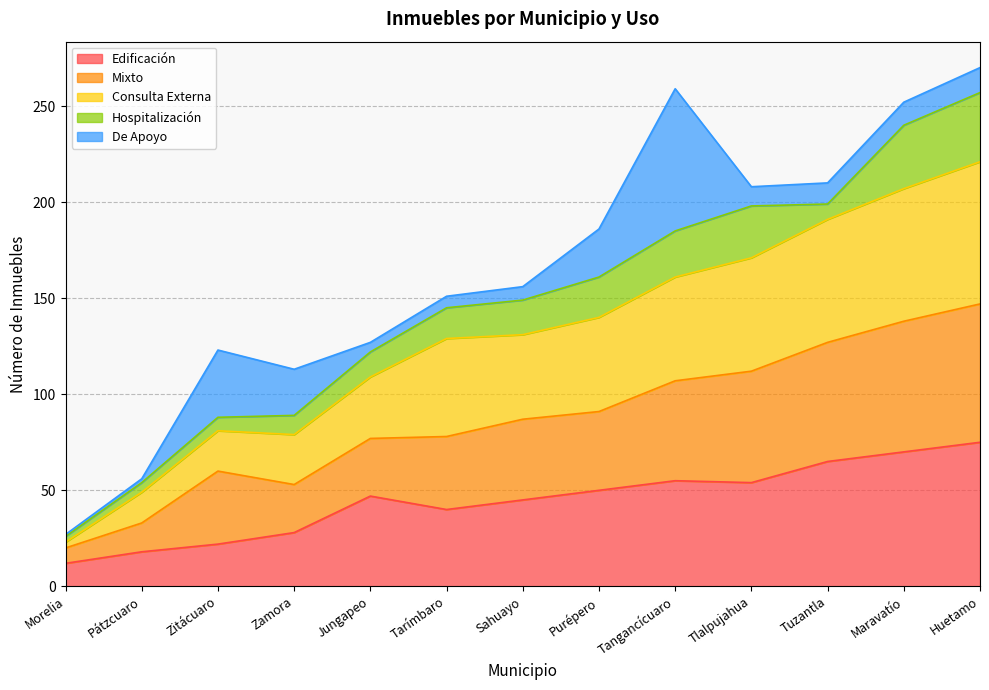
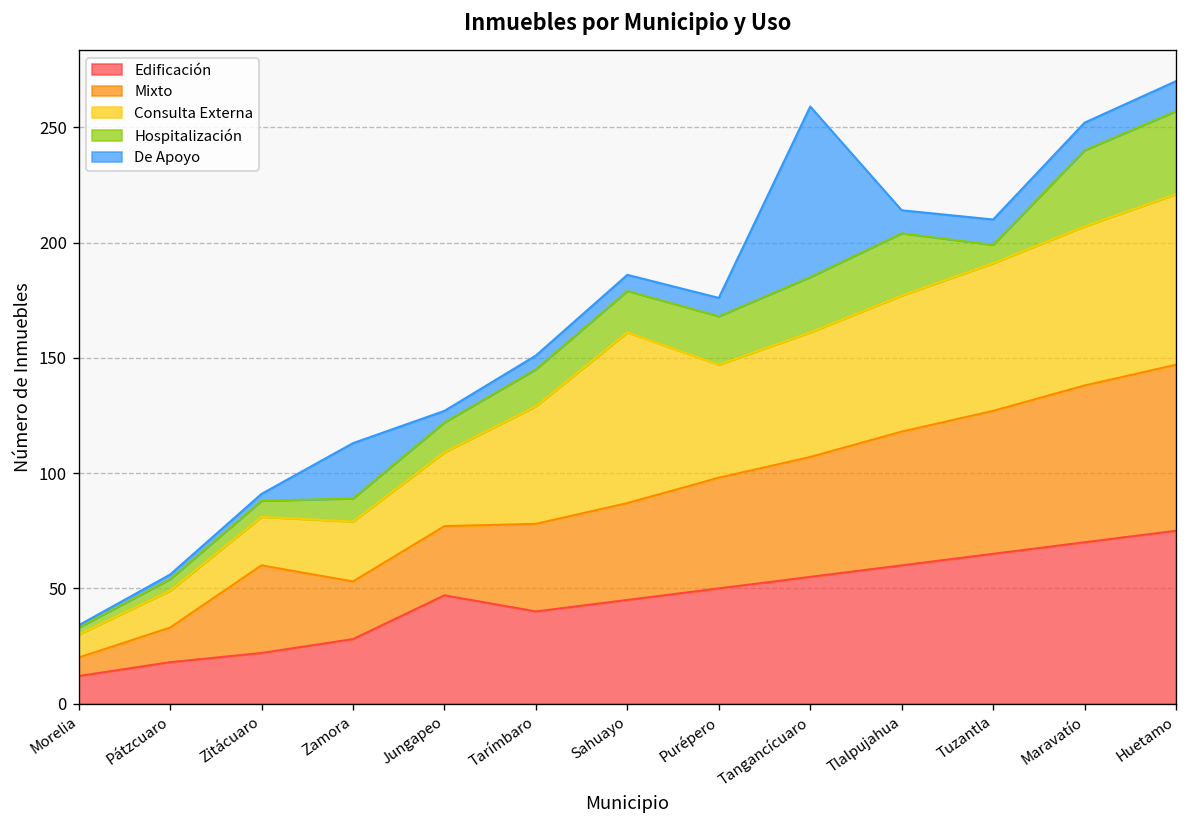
  {
    "Edificación": {
      "Morelia": 12,
      "Pátzcuaro": 18,
      "Zitácuaro": 22,
      "Zamora": 28,
      "Jungapeo": 47,
      "Tarímbaro": 40,
      "Sahuayo": 45,
      "Purépero": 50,
      "Tangancícuaro": 55,
-     "Tlalpujahua": 54,
+     "Tlalpujahua": 60,
      "Tuzantla": 65,
      "Maravatío": 70,
      "Huetamo": 75
    },
    "Mixto": {
      "Morelia": 8,
      "Pátzcuaro": 15,
      "Zitácuaro": 38,
      "Zamora": 25,
      "Jungapeo": 30,
      "Tarímbaro": 38,
      "Sahuayo": 42,
-     "Purépero": 41,
+     "Purépero": 48,
      "Tangancícuaro": 52,
      "Tlalpujahua": 58,
      "Tuzantla": 62,
      "Maravatío": 68,
      "Huetamo": 72
    },
    "Consulta Externa": {
-     "Morelia": 3,
+     "Morelia": 10,
      "Pátzcuaro": 16,
      "Zitácuaro": 21,
      "Zamora": 26,
      "Jungapeo": 32,
      "Tarímbaro": 51,
-     "Sahuayo": 44,
+     "Sahuayo": 74,
      "Purépero": 49,
      "Tangancícuaro": 54,
      "Tlalpujahua": 59,
      "Tuzantla": 64,
      "Maravatío": 69,
      "Huetamo": 74
    },
    "Hospitalización": {
      "Pátzcuaro": 5,
      "Zitácuaro": 7,
      "Zamora": 10,
      "Jungapeo": 13,
      "Tarímbaro": 16,
      "Sahuayo": 18,
      "Purépero": 21,
      "Tangancícuaro": 24,
      "Tlalpujahua": 27,
      "Tuzantla": 8,
      "Maravatío": 33,
      "Huetamo": 36
    },
    "De Apoyo": {
      "Pátzcuaro": 2,
-     "Zitácuaro": 35,
+     "Zitácuaro": 3,
      "Zamora": 24,
      "Jungapeo": 5,
      "Tarímbaro": 6,
      "Sahuayo": 7,
-     "Purépero": 25,
+     "Purépero": 8,
      "Tangancícuaro": 74,
      "Tlalpujahua": 10,
      "Tuzantla": 11,
      "Maravatío": 12,
      "Huetamo": 13
    }
  }
